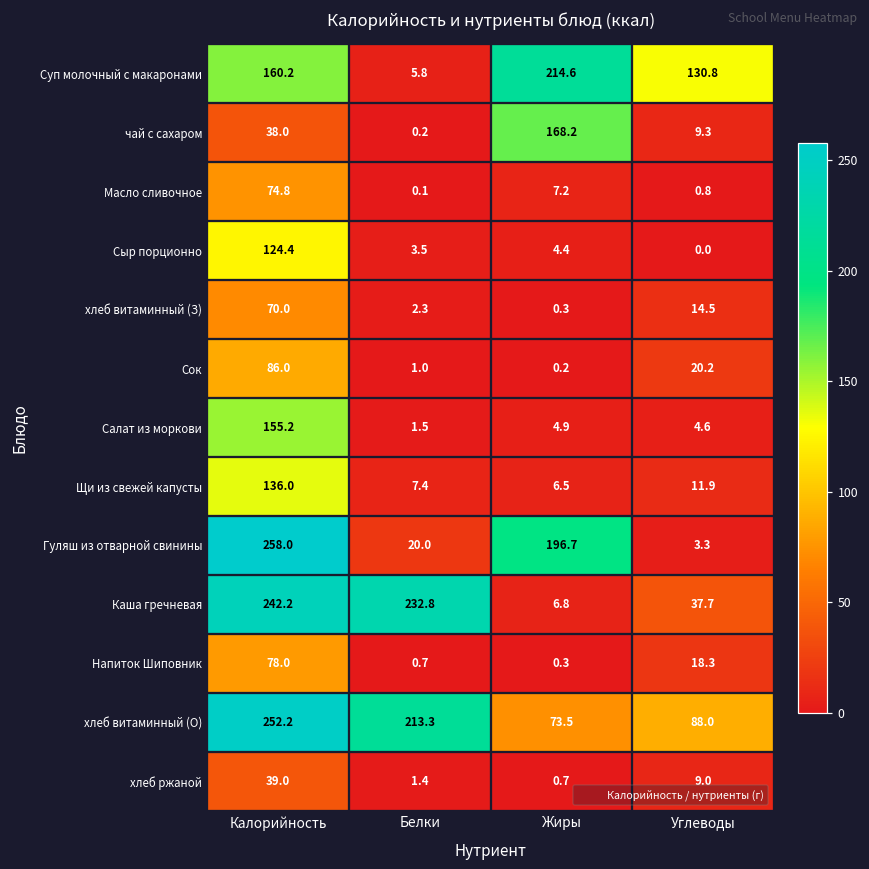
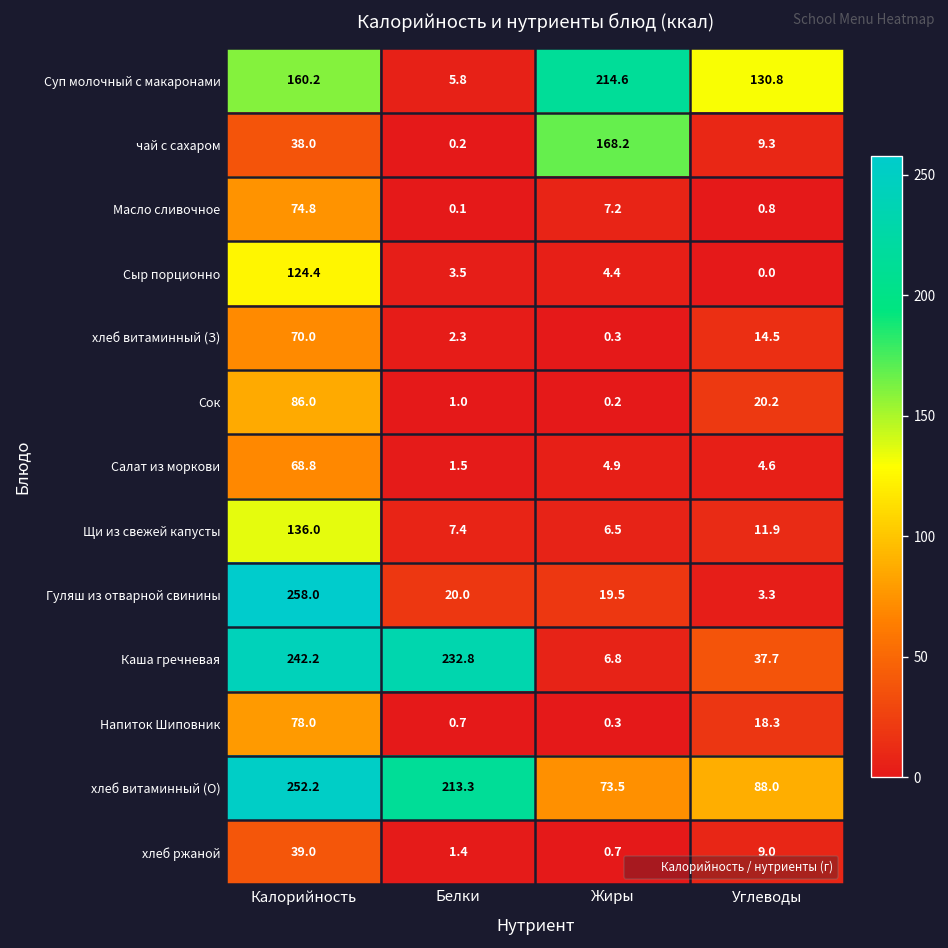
  {
    "Суп молочный с макаронами": {
      "Калорийность": 160.2,
      "Белки": 5.8,
      "Жиры": 214.6,
      "Углеводы": 130.8
    },
    "чай с сахаром": {
      "Калорийность": 38.0,
      "Белки": 0.2,
      "Жиры": 168.2,
      "Углеводы": 9.3
    },
    "Масло сливочное": {
      "Калорийность": 74.8,
      "Белки": 0.1,
      "Жиры": 7.2,
      "Углеводы": 0.8
    },
    "Сыр порционно": {
      "Калорийность": 124.4,
      "Белки": 3.5,
      "Жиры": 4.4,
      "Углеводы": 0.0
    },
    "хлеб витаминный (З)": {
      "Калорийность": 70.0,
      "Белки": 2.3,
      "Жиры": 0.3,
      "Углеводы": 14.5
    },
    "Сок": {
      "Калорийность": 86.0,
      "Белки": 1.0,
      "Жиры": 0.2,
      "Углеводы": 20.2
    },
    "Салат из моркови": {
-     "Калорийность": 155.2,
+     "Калорийность": 68.8,
      "Белки": 1.5,
      "Жиры": 4.9,
      "Углеводы": 4.6
    },
    "Щи из свежей капусты": {
      "Калорийность": 136.0,
      "Белки": 7.4,
      "Жиры": 6.5,
      "Углеводы": 11.9
    },
    "Гуляш из отварной свинины": {
      "Калорийность": 258.0,
      "Белки": 20.0,
-     "Жиры": 196.7,
+     "Жиры": 19.5,
      "Углеводы": 3.3
    },
    "Каша гречневая": {
      "Калорийность": 242.2,
      "Белки": 232.8,
      "Жиры": 6.8,
      "Углеводы": 37.7
    },
    "Напиток Шиповник": {
      "Калорийность": 78.0,
      "Белки": 0.7,
      "Жиры": 0.3,
      "Углеводы": 18.3
    },
    "хлеб витаминный (О)": {
      "Калорийность": 252.2,
      "Белки": 213.3,
      "Жиры": 73.5,
      "Углеводы": 88.0
    },
    "хлеб ржаной": {
      "Калорийность": 39.0,
      "Белки": 1.4,
      "Жиры": 0.7
    }
  }
